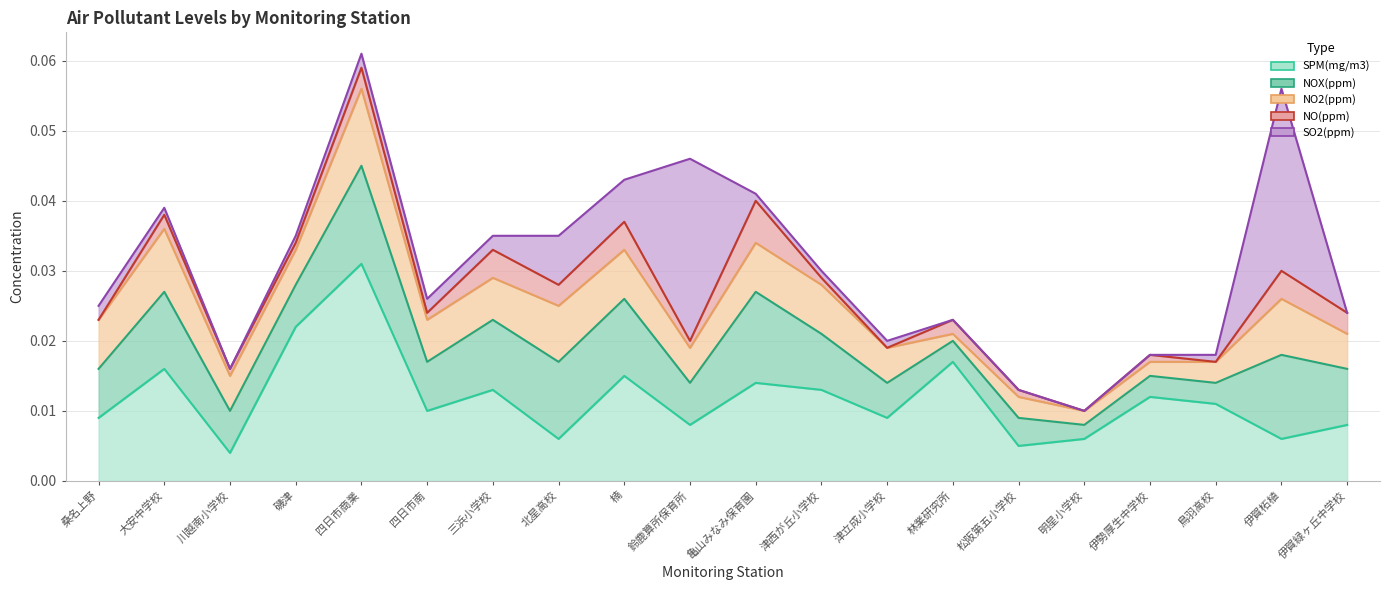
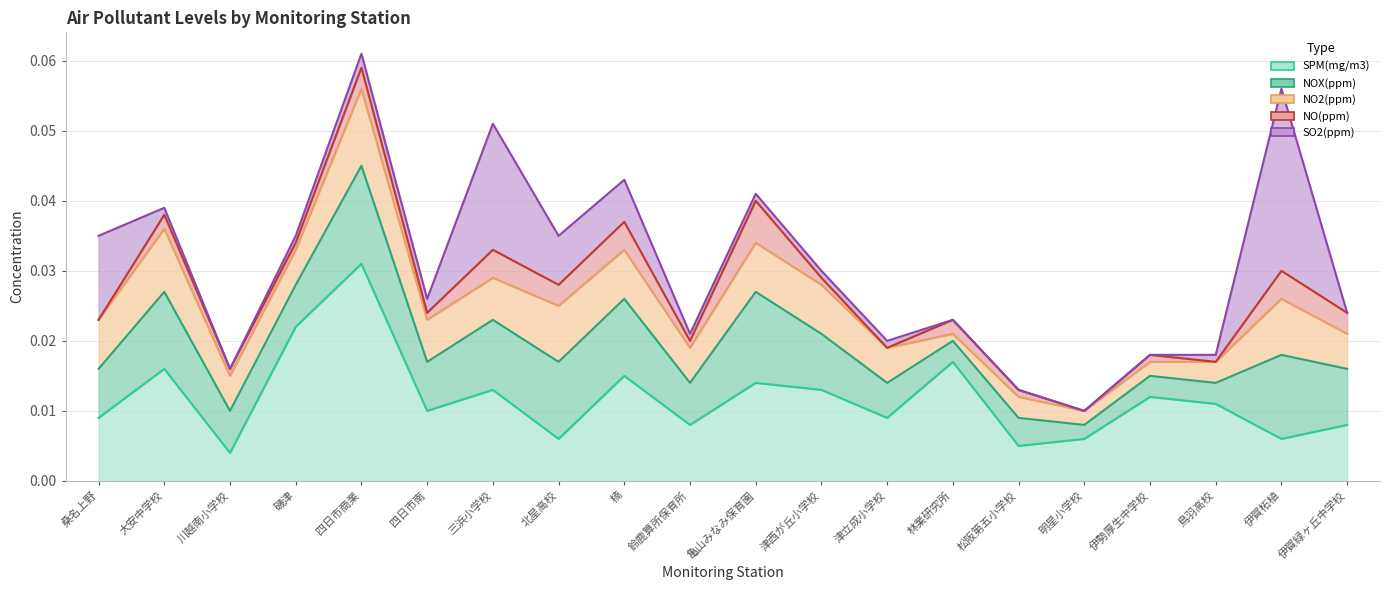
  {
    "SO2(ppm)": {
-     "桑名上野": 0.002,
+     "桑名上野": 0.012,
      "大安中学校": 0.001,
      "磯津": 0.001,
      "四日市商業": 0.002,
      "四日市南": 0.002,
-     "三浜小学校": 0.002,
+     "三浜小学校": 0.018,
      "北星高校": 0.007,
      "楠": 0.006,
-     "鈴鹿算所保育所": 0.026,
+     "鈴鹿算所保育所": 0.001,
      "亀山みなみ保育園": 0.001,
      "津西が丘小学校": 0.001,
      "津立成小学校": 0.001,
      "鳥羽高校": 0.001,
      "伊賀柘植": 0.026
    }
  }
